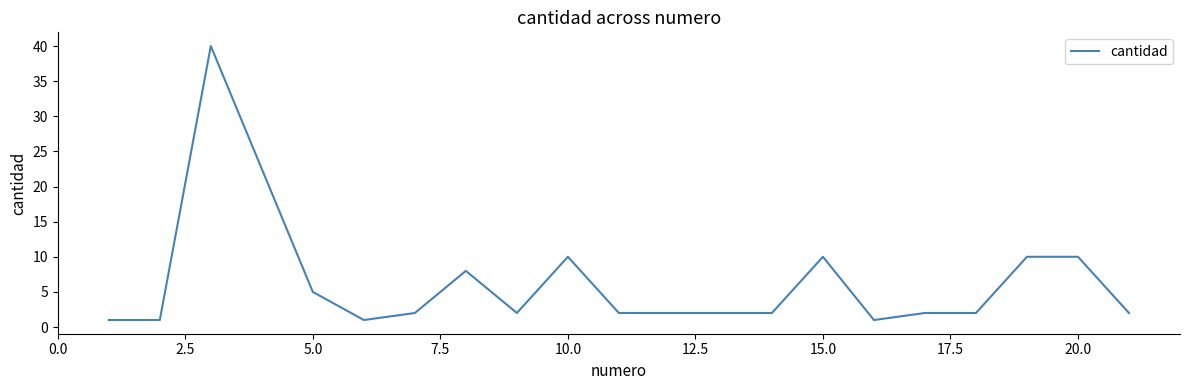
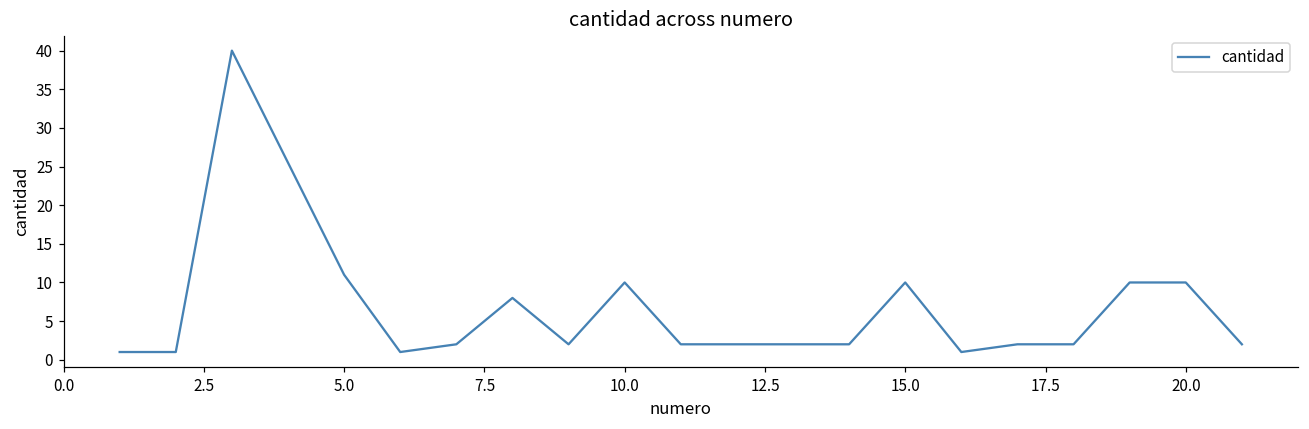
  {
-   "5.0": 5,
+   "5.0": 11,
    "10.0": 10,
    "15.0": 10,
    "20.0": 10
  }
